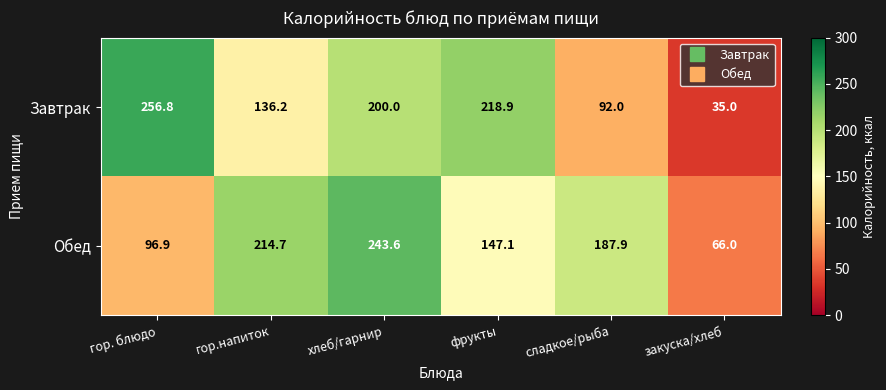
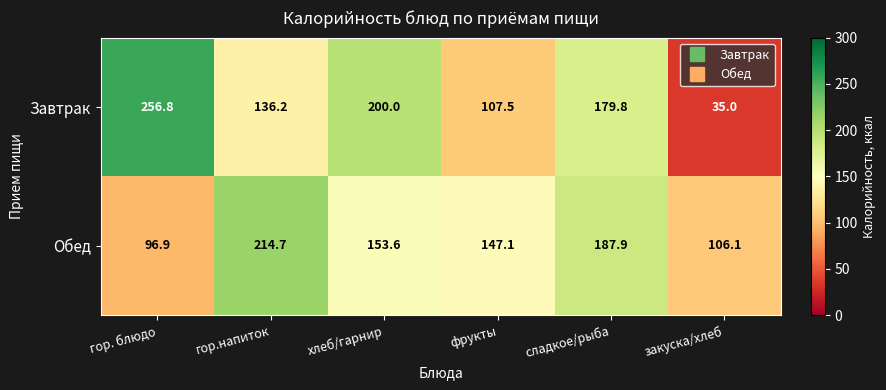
  {
    "Завтрак": {
      "гор. блюдо": 256.8,
      "гор.напиток": 136.2,
      "хлеб/гарнир": 200.0,
-     "фрукты": 218.9,
-     "сладкое/рыба": 92.0,
+     "фрукты": 107.5,
+     "сладкое/рыба": 179.8,
      "закуска/хлеб": 35.0
    },
    "Обед": {
      "гор. блюдо": 96.9,
      "гор.напиток": 214.7,
-     "хлеб/гарнир": 243.6,
+     "хлеб/гарнир": 153.6,
      "фрукты": 147.1,
      "сладкое/рыба": 187.9,
-     "закуска/хлеб": 66.0
+     "закуска/хлеб": 106.1
    }
  }
